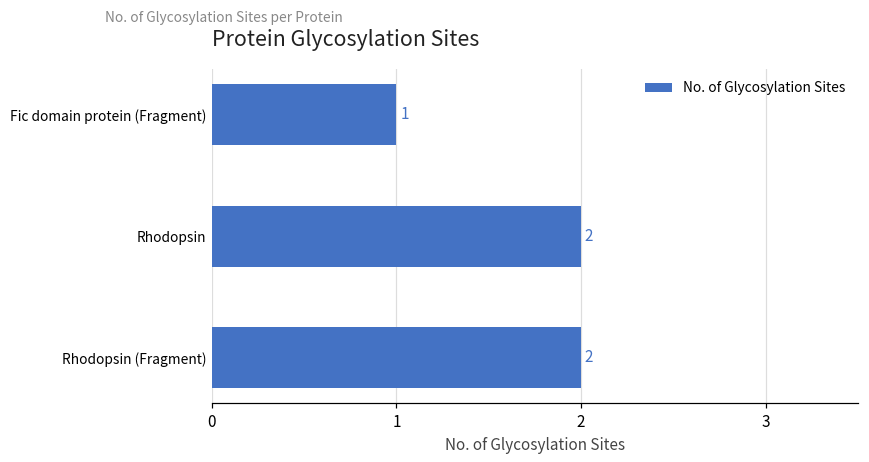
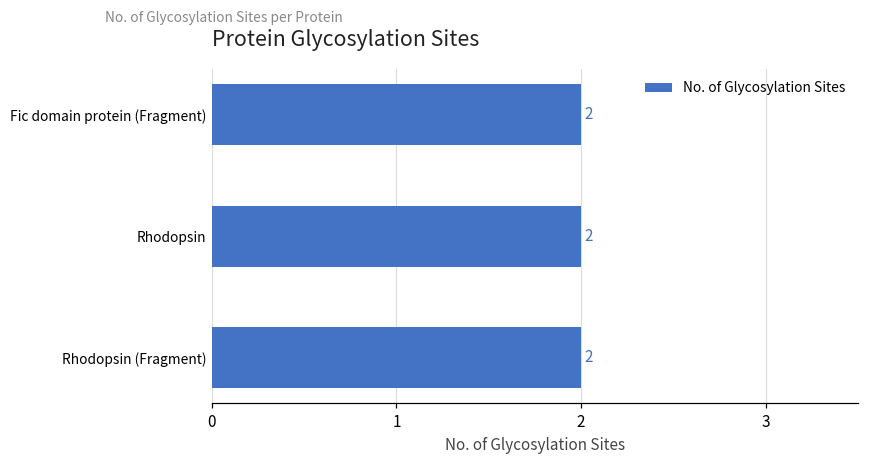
  {
-   "Fic domain protein (Fragment)": 1,
+   "Fic domain protein (Fragment)": 2,
    "Rhodopsin": 2,
    "Rhodopsin (Fragment)": 2
  }
